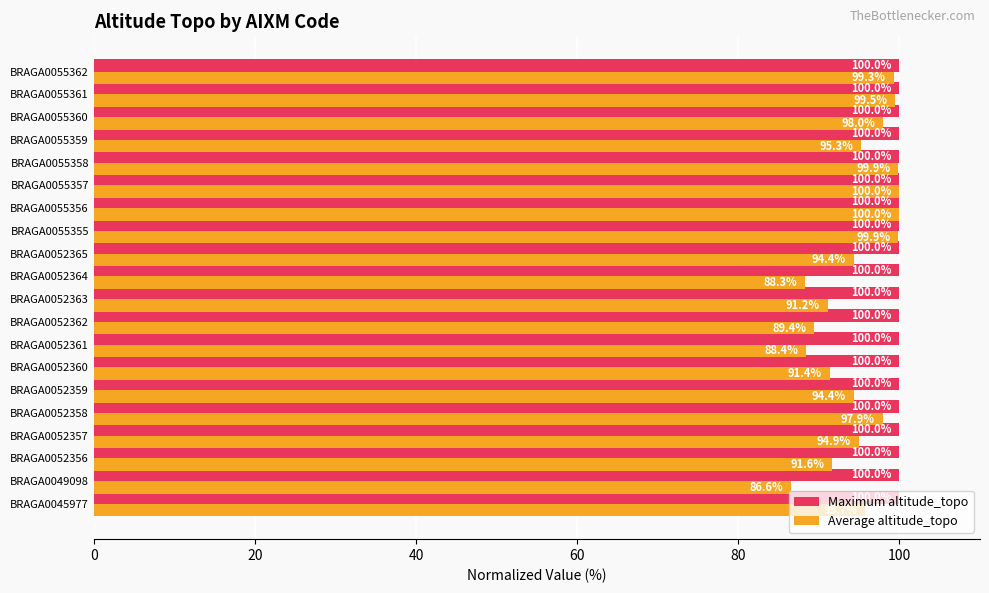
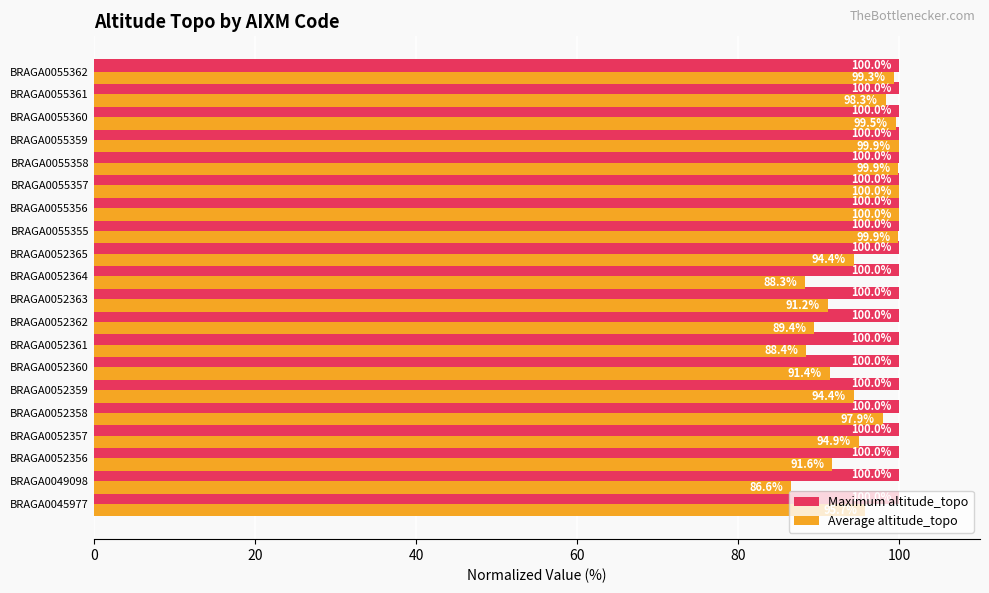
  {
    "Maximum altitude_topo": {
      "BRAGA0055362": "100.0%",
      "BRAGA0055360": "100.0%",
      "BRAGA0052364": "100.0%",
      "BRAGA0052363": "100.0%",
      "BRAGA0052362": "100.0%",
      "BRAGA0052361": "100.0%",
      "BRAGA0052360": "100.0%",
      "BRAGA0052359": "100.0%",
      "BRAGA0052358": "100.0%",
      "BRAGA0052357": "100.0%",
      "BRAGA0052356": "100.0%",
      "BRAGA0049098": "100.0%"
    },
    "Average altitude_topo": {
-     "BRAGA0055361": "99.5%",
-     "BRAGA0055360": "98.0%",
-     "BRAGA0055359": "95.3%",
+     "BRAGA0055361": "98.3%",
+     "BRAGA0055360": "99.5%",
+     "BRAGA0055359": "99.9%",
      "BRAGA0052365": "94.4%",
      "BRAGA0052364": "88.3%",
      "BRAGA0052363": "91.2%",
      "BRAGA0052362": "89.4%",
      "BRAGA0052361": "88.4%",
      "BRAGA0052360": "91.4%",
      "BRAGA0052359": "94.4%",
      "BRAGA0052357": "94.9%",
      "BRAGA0052356": "91.6%",
      "BRAGA0049098": "86.6%"
    }
  }
